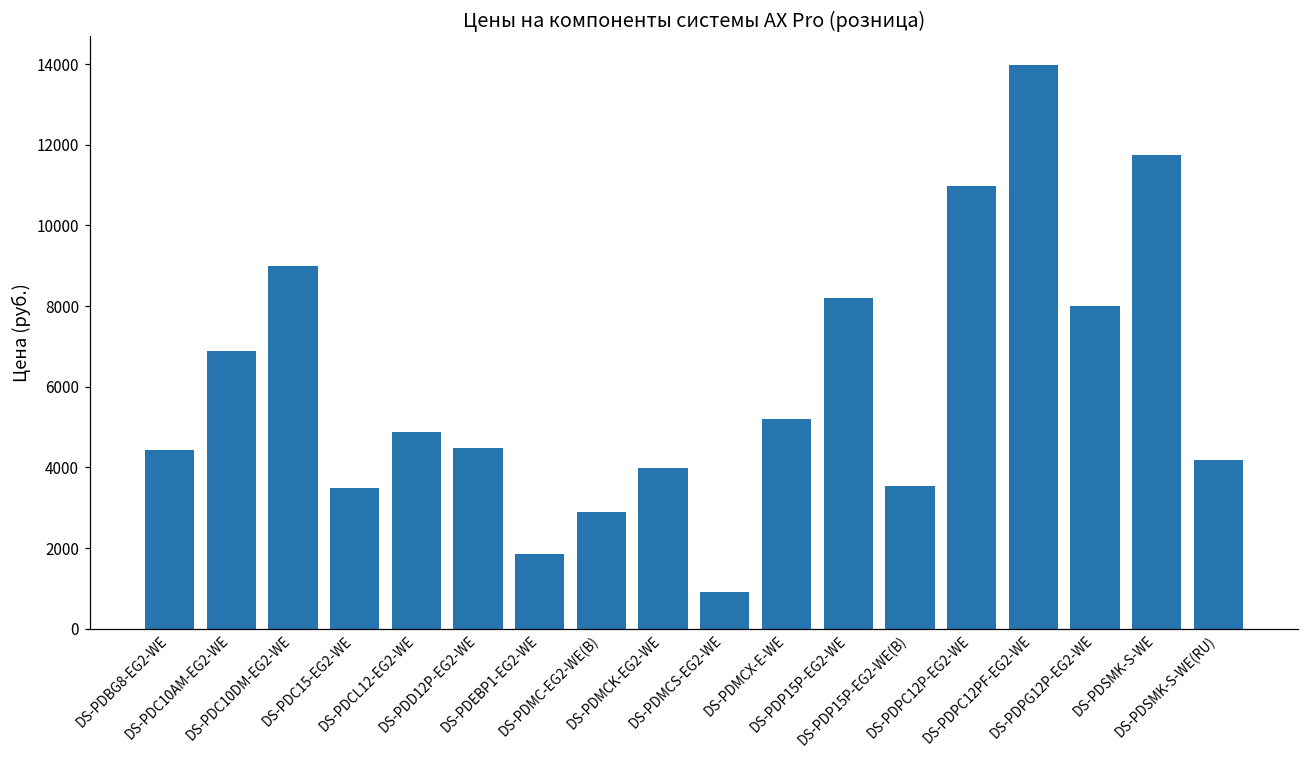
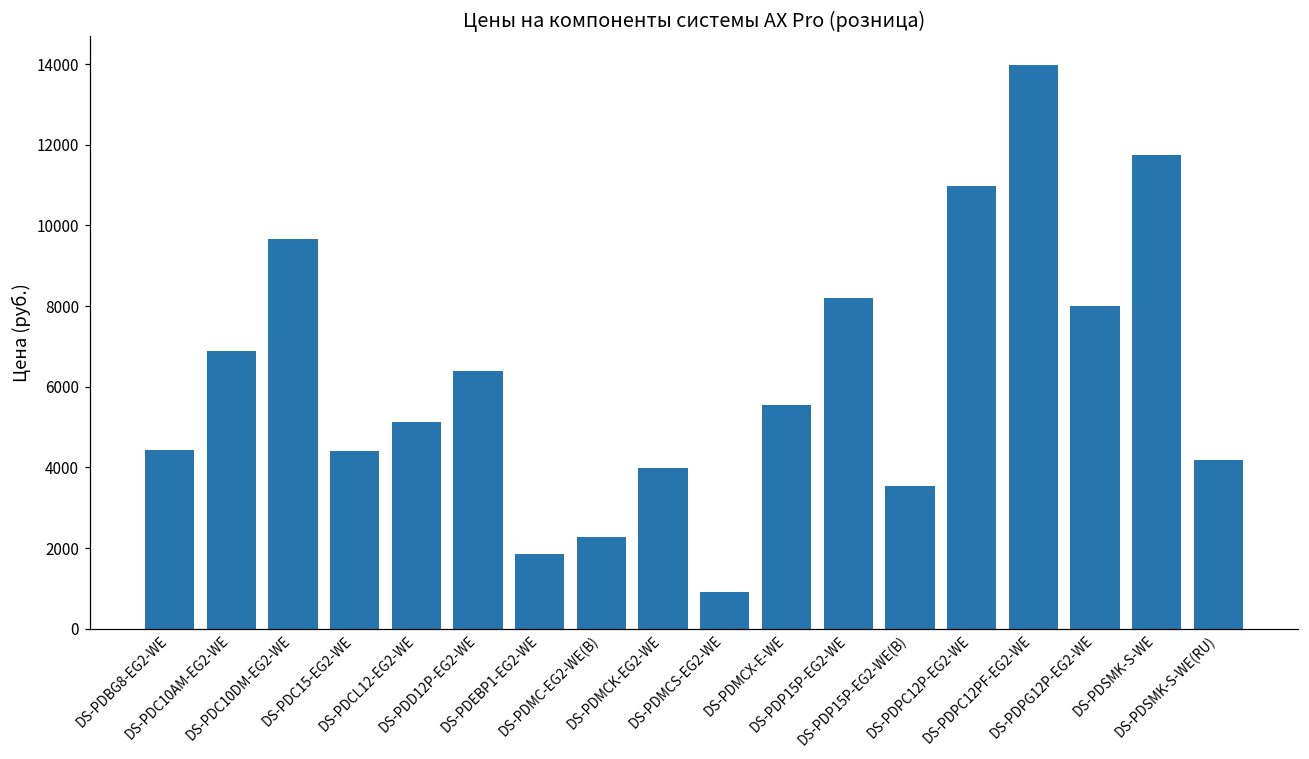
  {
    "DS-PDBG8-EG2-WE": 4400,
    "DS-PDC10AM-EG2-WE": 6900,
-   "DS-PDC10DM-EG2-WE": 9000,
-   "DS-PDC15-EG2-WE": 3500,
-   "DS-PDCL12-EG2-WE": 4900,
-   "DS-PDD12P-EG2-WE": 4500,
+   "DS-PDC10DM-EG2-WE": 9700,
+   "DS-PDC15-EG2-WE": 4400,
+   "DS-PDCL12-EG2-WE": 5100,
+   "DS-PDD12P-EG2-WE": 6400,
    "DS-PDEBP1-EG2-WE": 1800,
-   "DS-PDMC-EG2-WE(B)": 2900,
+   "DS-PDMC-EG2-WE(B)": 2300,
    "DS-PDMCK-EG2-WE": 4000,
    "DS-PDMCS-EG2-WE": 900,
-   "DS-PDMCX-E-WE": 5200,
+   "DS-PDMCX-E-WE": 5600,
    "DS-PDP15P-EG2-WE": 8200,
    "DS-PDP15P-EG2-WE(B)": 3500,
    "DS-PDPC12P-EG2-WE": 11000,
    "DS-PDPC12PF-EG2-WE": 14000,
    "DS-PDPG12P-EG2-WE": 8000,
    "DS-PDSMK-S-WE": 11700,
    "DS-PDSMK-S-WE(RU)": 4200
  }
